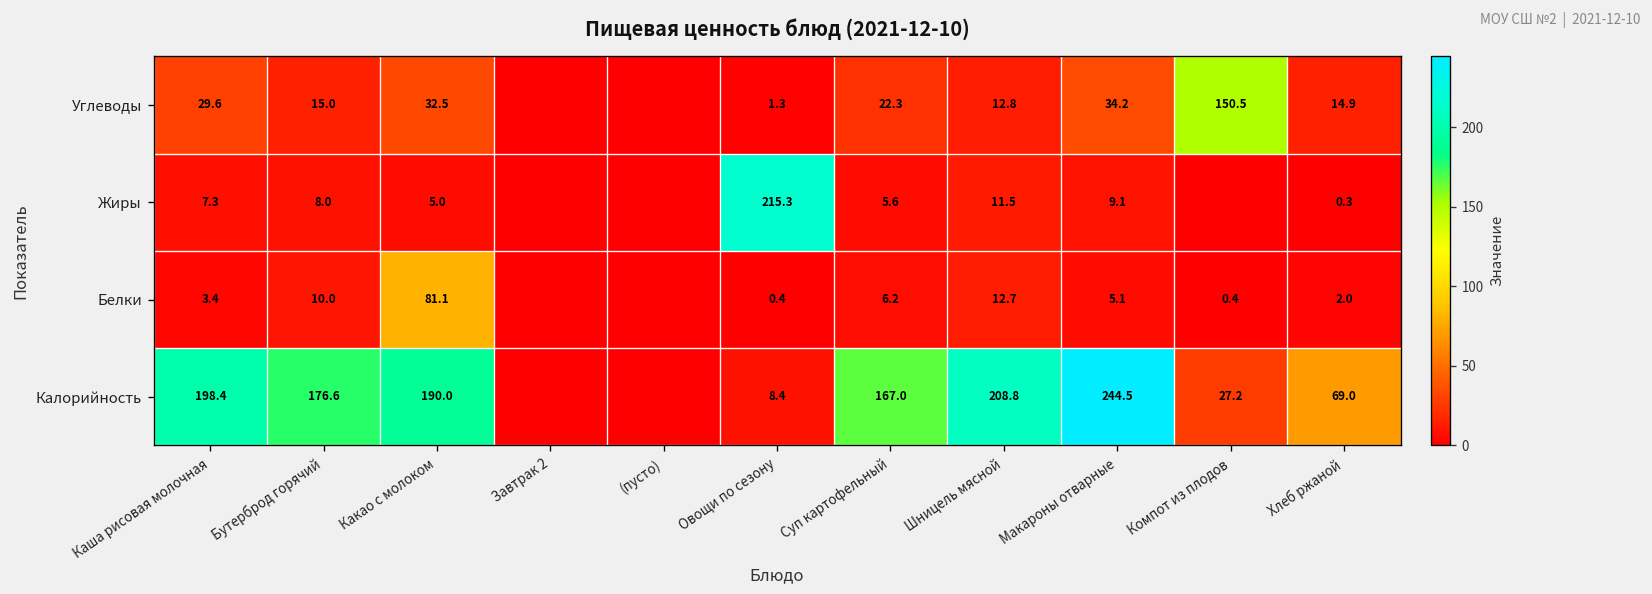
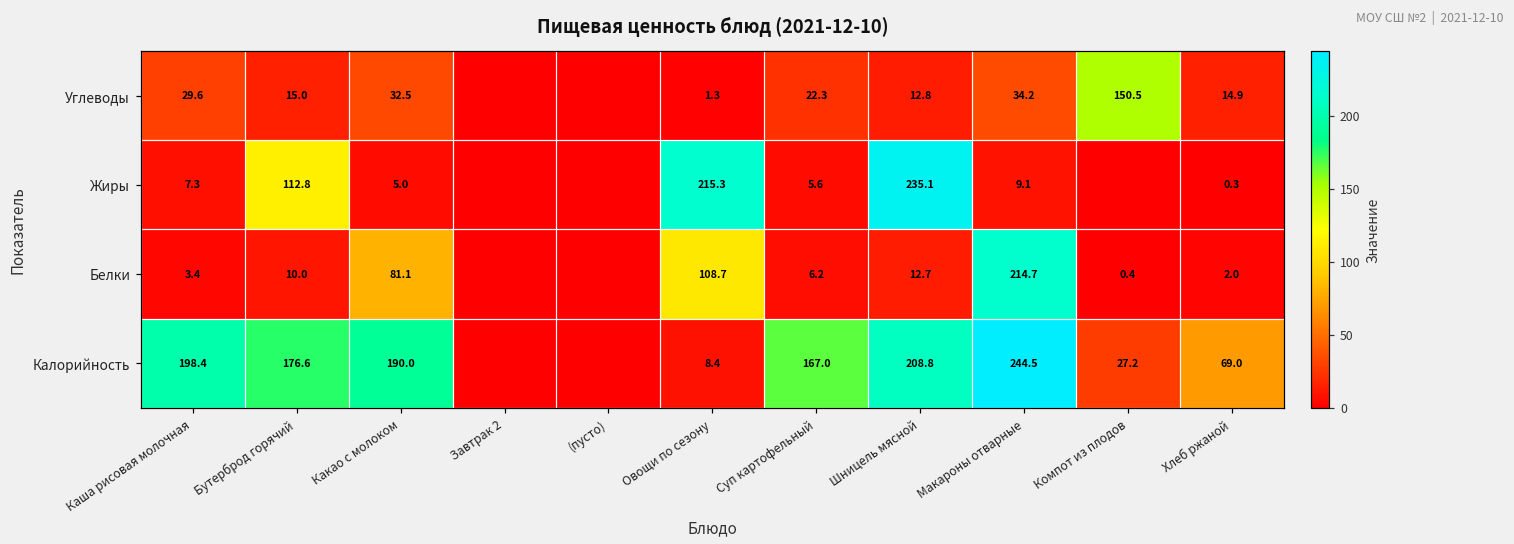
  {
    "Углеводы": {
      "Каша рисовая молочная": 29.6,
      "Бутерброд горячий": 15.0,
      "Какао с молоком": 32.5,
      "Овощи по сезону": 1.3,
      "Суп картофельный": 22.3,
      "Шницель мясной": 12.8,
      "Макароны отварные": 34.2,
      "Компот из плодов": 150.5,
      "Хлеб ржаной": 14.9
    },
    "Жиры": {
      "Каша рисовая молочная": 7.3,
-     "Бутерброд горячий": 8.0,
+     "Бутерброд горячий": 112.8,
      "Какао с молоком": 5.0,
      "Овощи по сезону": 215.3,
      "Суп картофельный": 5.6,
-     "Шницель мясной": 11.5,
+     "Шницель мясной": 235.1,
      "Макароны отварные": 9.1,
      "Хлеб ржаной": 0.3
    },
    "Белки": {
      "Каша рисовая молочная": 3.4,
      "Бутерброд горячий": 10.0,
      "Какао с молоком": 81.1,
-     "Овощи по сезону": 0.4,
+     "Овощи по сезону": 108.7,
      "Суп картофельный": 6.2,
      "Шницель мясной": 12.7,
-     "Макароны отварные": 5.1,
+     "Макароны отварные": 214.7,
      "Компот из плодов": 0.4,
      "Хлеб ржаной": 2.0
    },
    "Калорийность": {
      "Каша рисовая молочная": 198.4,
      "Бутерброд горячий": 176.6,
      "Какао с молоком": 190.0,
      "Овощи по сезону": 8.4,
      "Суп картофельный": 167.0,
      "Шницель мясной": 208.8,
      "Макароны отварные": 244.5,
      "Компот из плодов": 27.2,
      "Хлеб ржаной": 69.0
    }
  }
